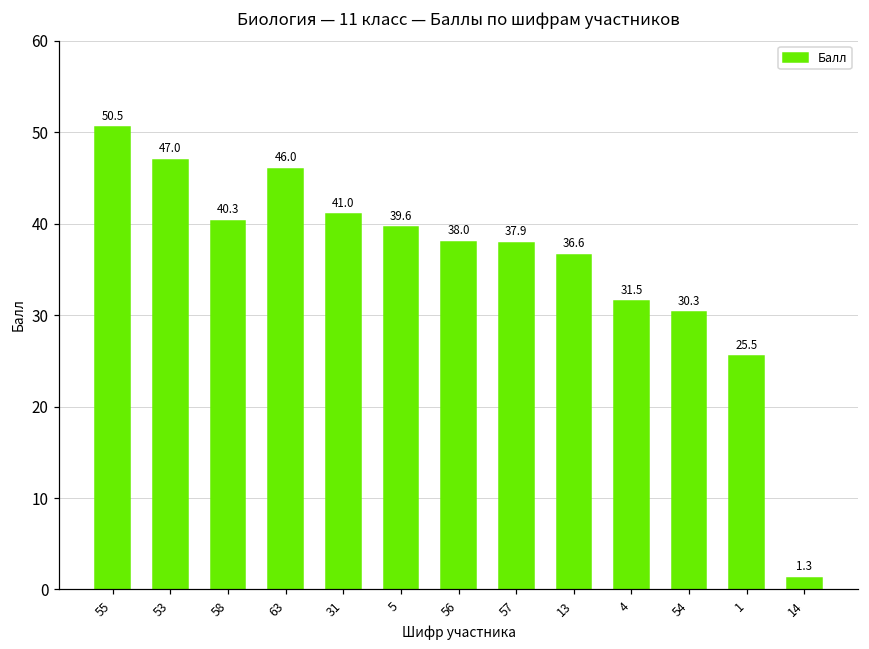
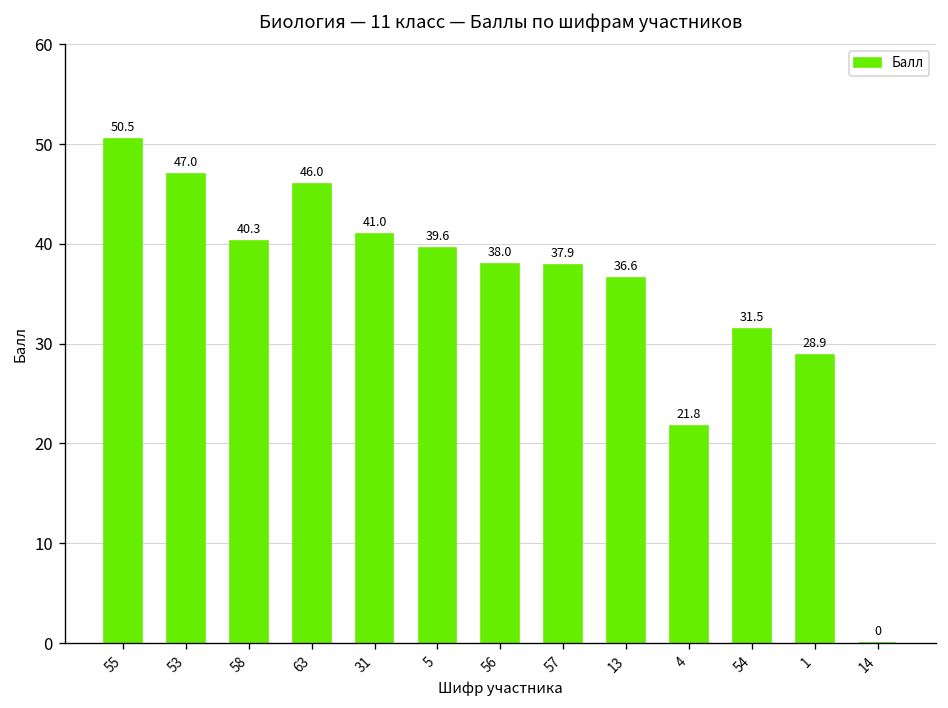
  {
    "55": 50.5,
    "53": 47.0,
    "58": 40.3,
    "63": 46.0,
    "31": 41.0,
    "5": 39.6,
    "56": 38.0,
    "57": 37.9,
    "13": 36.6,
-   "4": 31.5,
-   "54": 30.3,
-   "1": 25.5,
-   "14": 1.3
+   "4": 21.8,
+   "54": 31.5,
+   "1": 28.9,
+   "14": 0
  }
